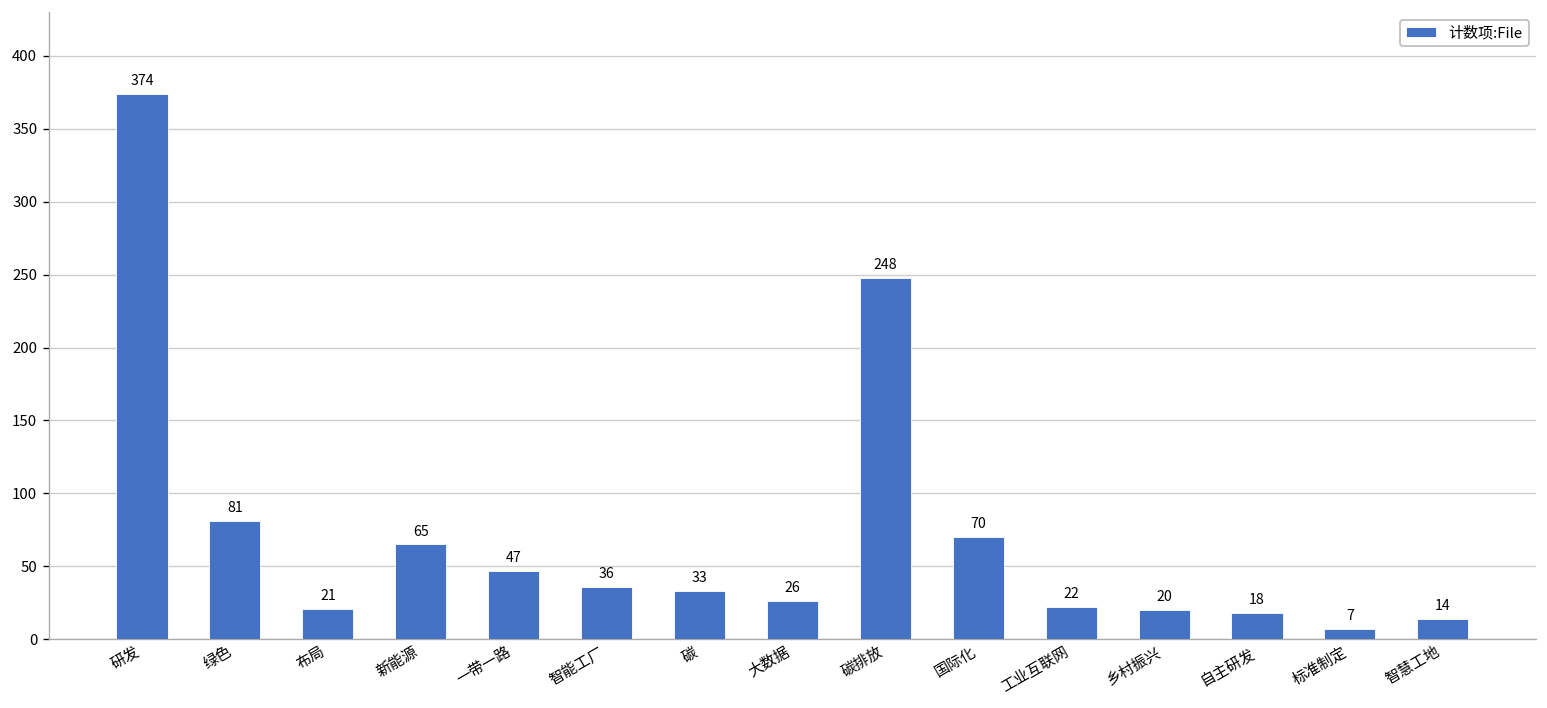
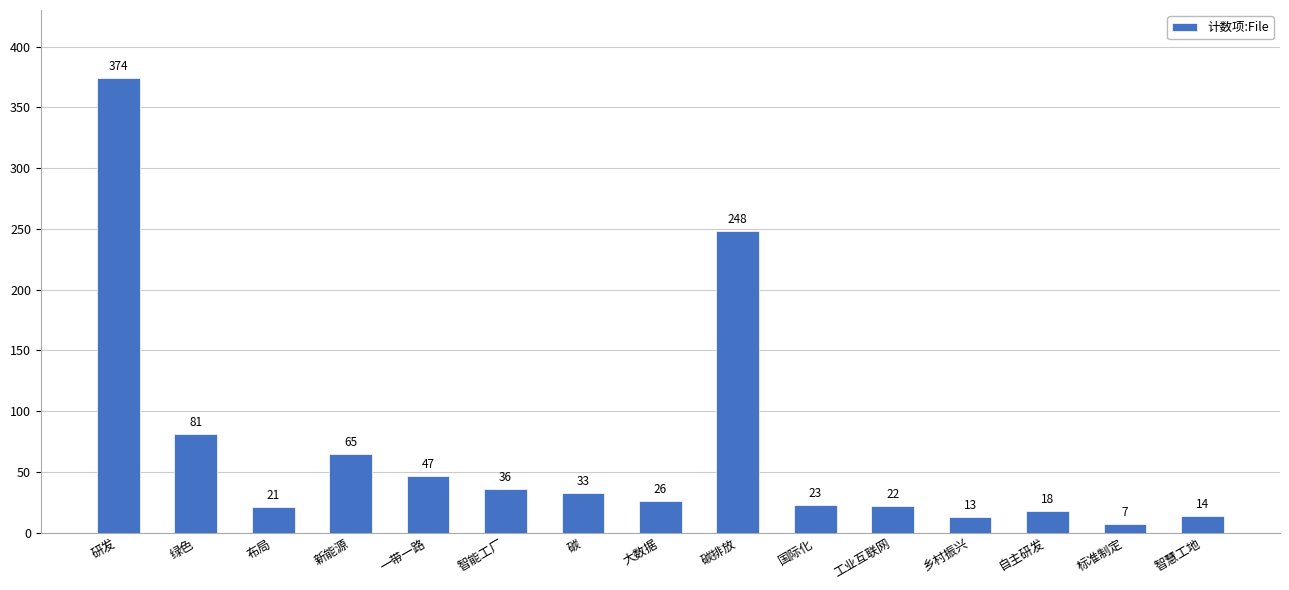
  {
    "研发": 374,
    "绿色": 81,
    "布局": 21,
    "新能源": 65,
    "一带一路": 47,
    "智能工厂": 36,
    "碳": 33,
    "大数据": 26,
    "碳排放": 248,
-   "国际化": 70,
+   "国际化": 23,
    "工业互联网": 22,
-   "乡村振兴": 20,
+   "乡村振兴": 13,
    "自主研发": 18,
    "标准制定": 7,
    "智慧工地": 14
  }
